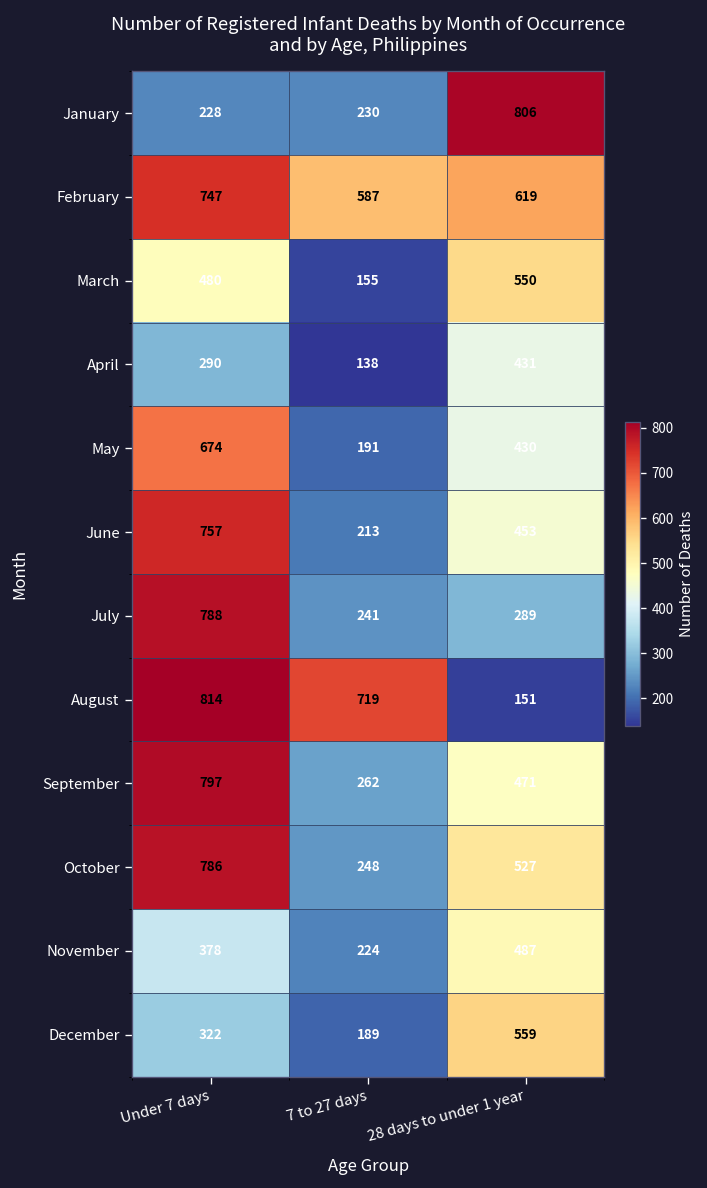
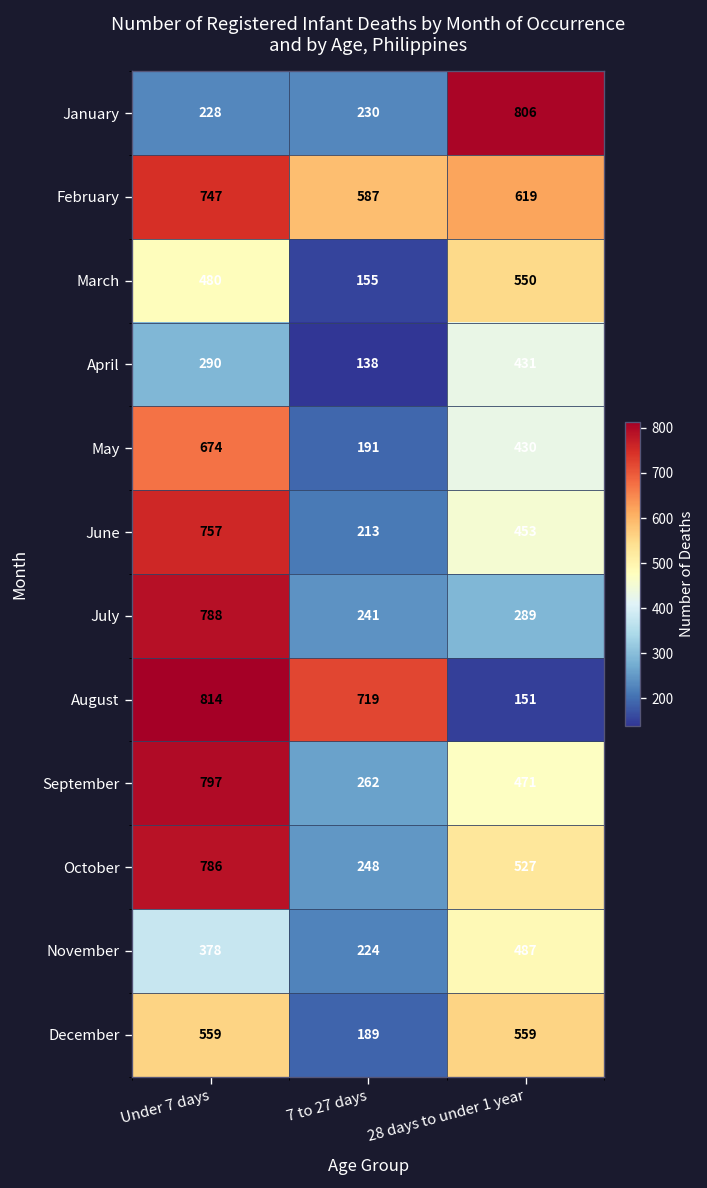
  {
    "January": {
      "Under 7 days": 228,
      "7 to 27 days": 230,
      "28 days to under 1 year": 806
    },
    "February": {
      "Under 7 days": 747,
      "7 to 27 days": 587,
      "28 days to under 1 year": 619
    },
    "March": {
      "Under 7 days": 480,
      "7 to 27 days": 155,
      "28 days to under 1 year": 550
    },
    "April": {
      "Under 7 days": 290,
      "7 to 27 days": 138
    },
    "May": {
      "Under 7 days": 674,
      "7 to 27 days": 191
    },
    "June": {
      "Under 7 days": 757,
      "7 to 27 days": 213
    },
    "July": {
      "Under 7 days": 788,
      "7 to 27 days": 241,
      "28 days to under 1 year": 289
    },
    "August": {
      "Under 7 days": 814,
      "7 to 27 days": 719,
      "28 days to under 1 year": 151
    },
    "September": {
      "Under 7 days": 797,
      "7 to 27 days": 262,
      "28 days to under 1 year": 471
    },
    "October": {
      "Under 7 days": 786,
      "7 to 27 days": 248,
      "28 days to under 1 year": 527
    },
    "November": {
      "Under 7 days": 378,
      "7 to 27 days": 224,
      "28 days to under 1 year": 487
    },
    "December": {
-     "Under 7 days": 322,
+     "Under 7 days": 559,
      "7 to 27 days": 189,
      "28 days to under 1 year": 559
    }
  }
